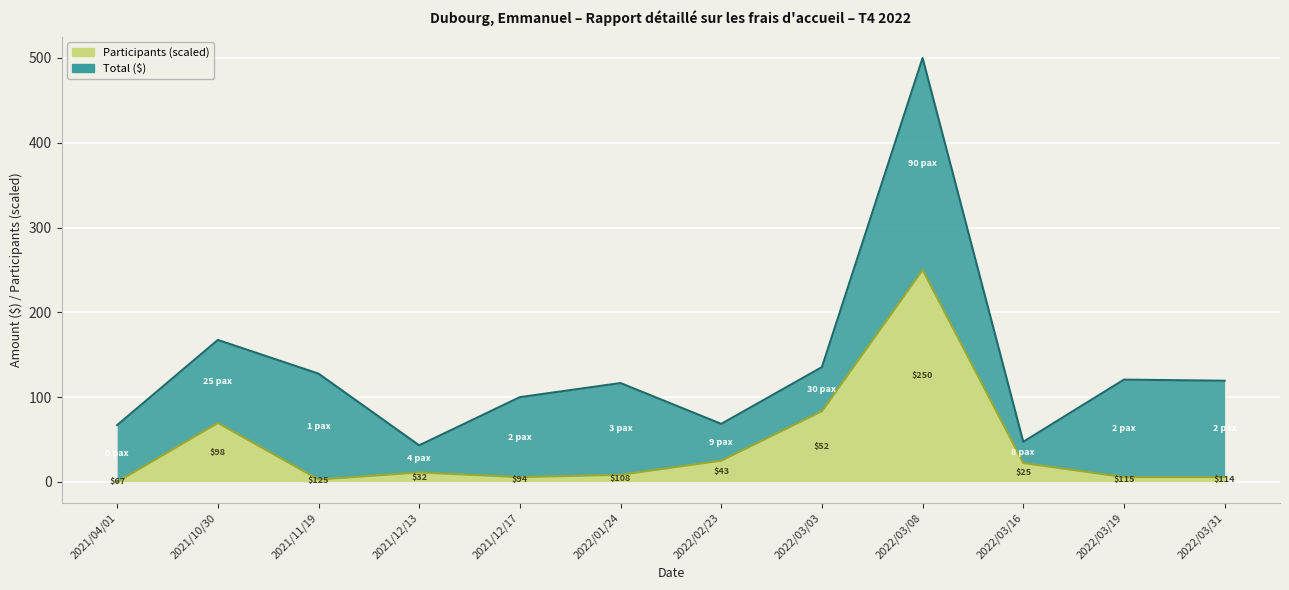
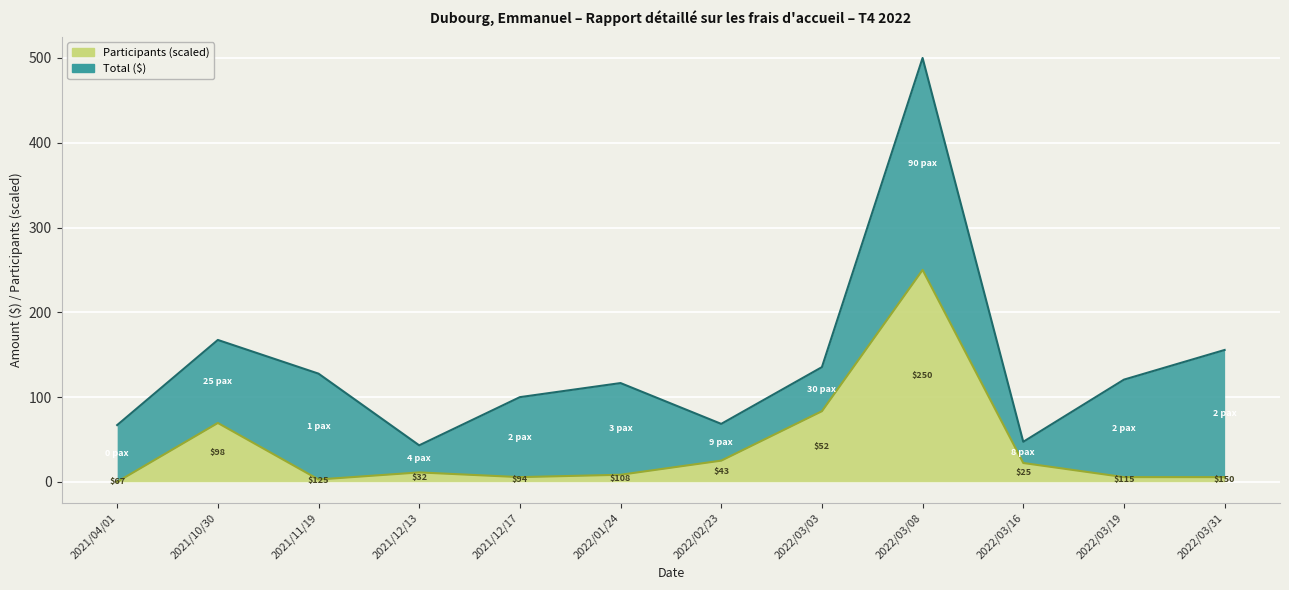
  {
    "Participants (scaled)": {
      "2022/03/08": "250"
    },
    "Total ($)": {
-     "2022/03/31": "$114"
+     "2022/03/31": "$150"
    }
  }
